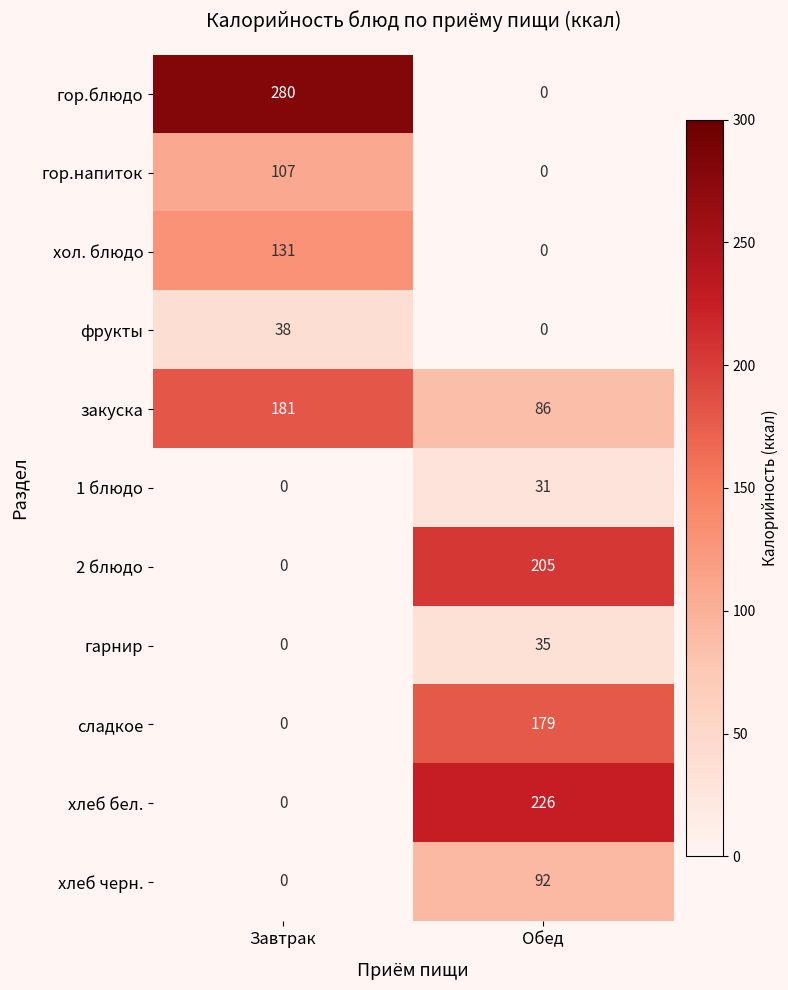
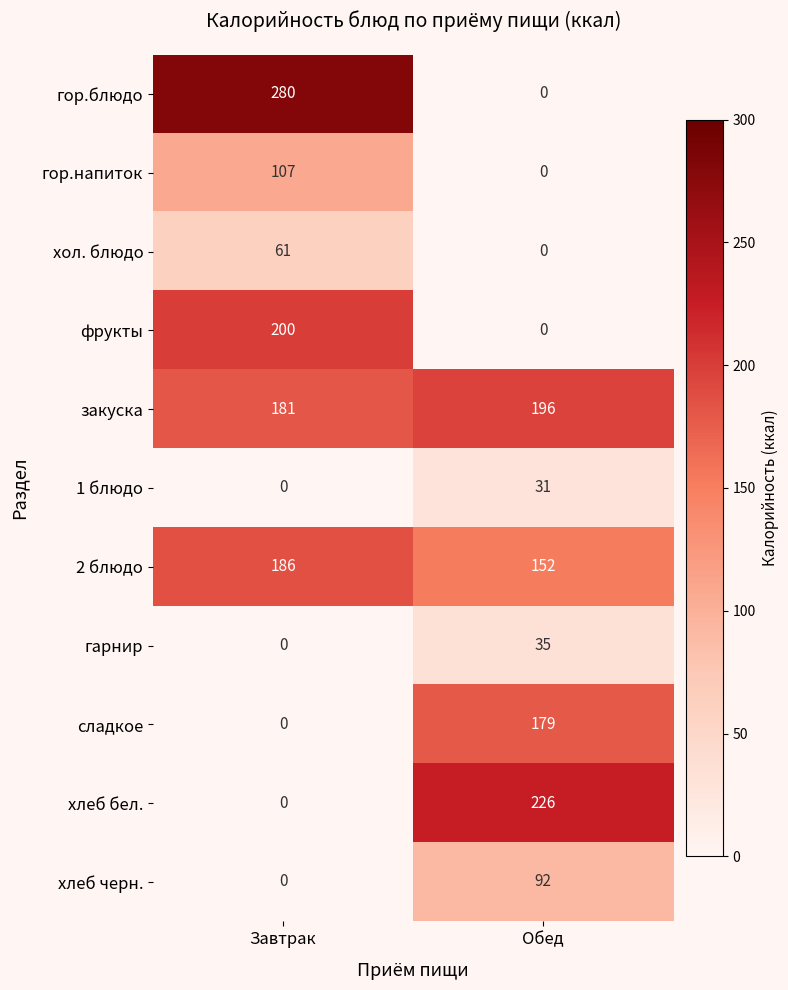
  {
    "гор.блюдо": {
      "Завтрак": 280,
      "Обед": 0
    },
    "гор.напиток": {
      "Завтрак": 107,
      "Обед": 0
    },
    "хол. блюдо": {
-     "Завтрак": 131,
+     "Завтрак": 61,
      "Обед": 0
    },
    "фрукты": {
-     "Завтрак": 38,
+     "Завтрак": 200,
      "Обед": 0
    },
    "закуска": {
      "Завтрак": 181,
-     "Обед": 86
+     "Обед": 196
    },
    "1 блюдо": {
      "Завтрак": 0,
      "Обед": 31
    },
    "2 блюдо": {
-     "Завтрак": 0,
-     "Обед": 205
+     "Завтрак": 186,
+     "Обед": 152
    },
    "гарнир": {
      "Завтрак": 0,
      "Обед": 35
    },
    "сладкое": {
      "Завтрак": 0,
      "Обед": 179
    },
    "хлеб бел.": {
      "Завтрак": 0,
      "Обед": 226
    },
    "хлеб черн.": {
      "Завтрак": 0,
      "Обед": 92
    }
  }
